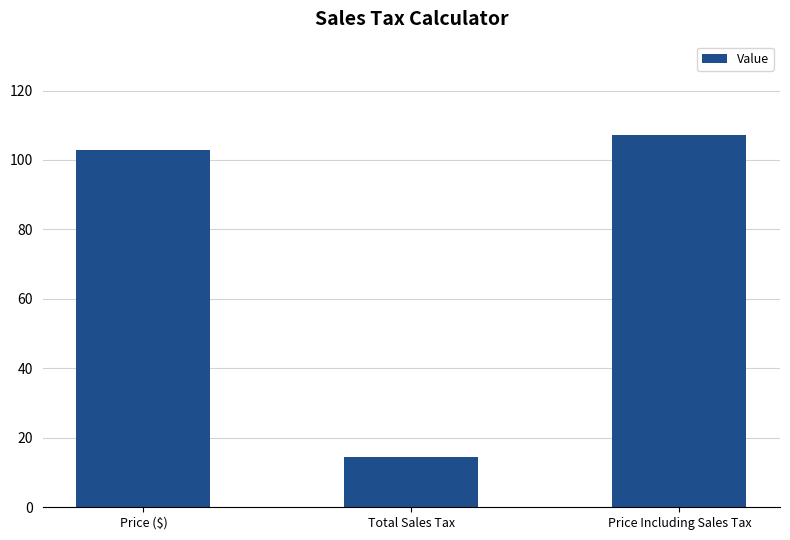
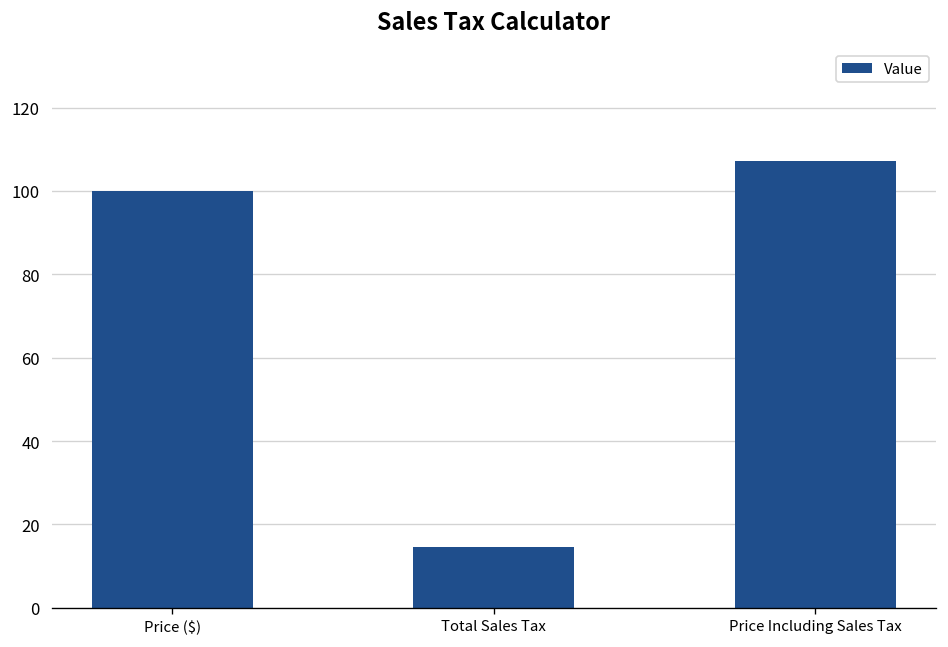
  {
-   "Price ($)": 103,
+   "Price ($)": 100,
    "Total Sales Tax": 15,
    "Price Including Sales Tax": 107
  }
